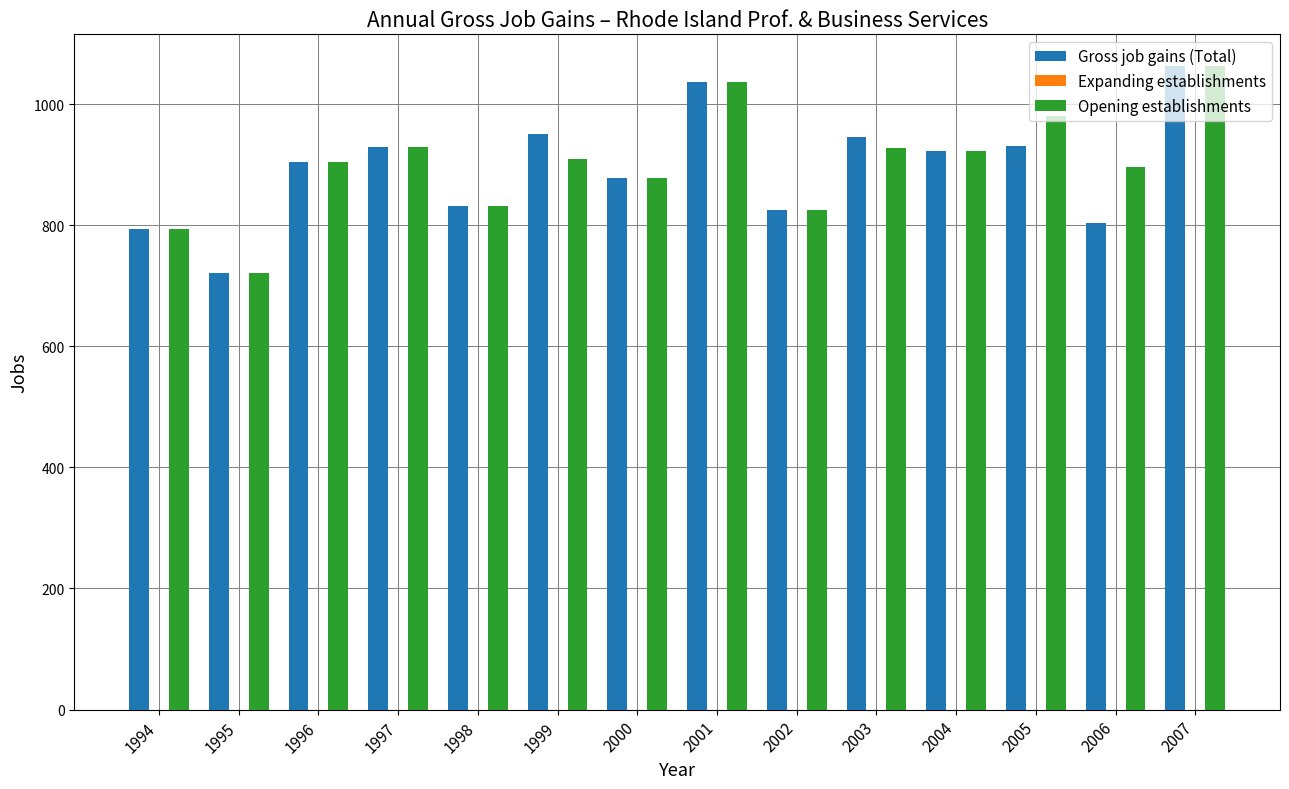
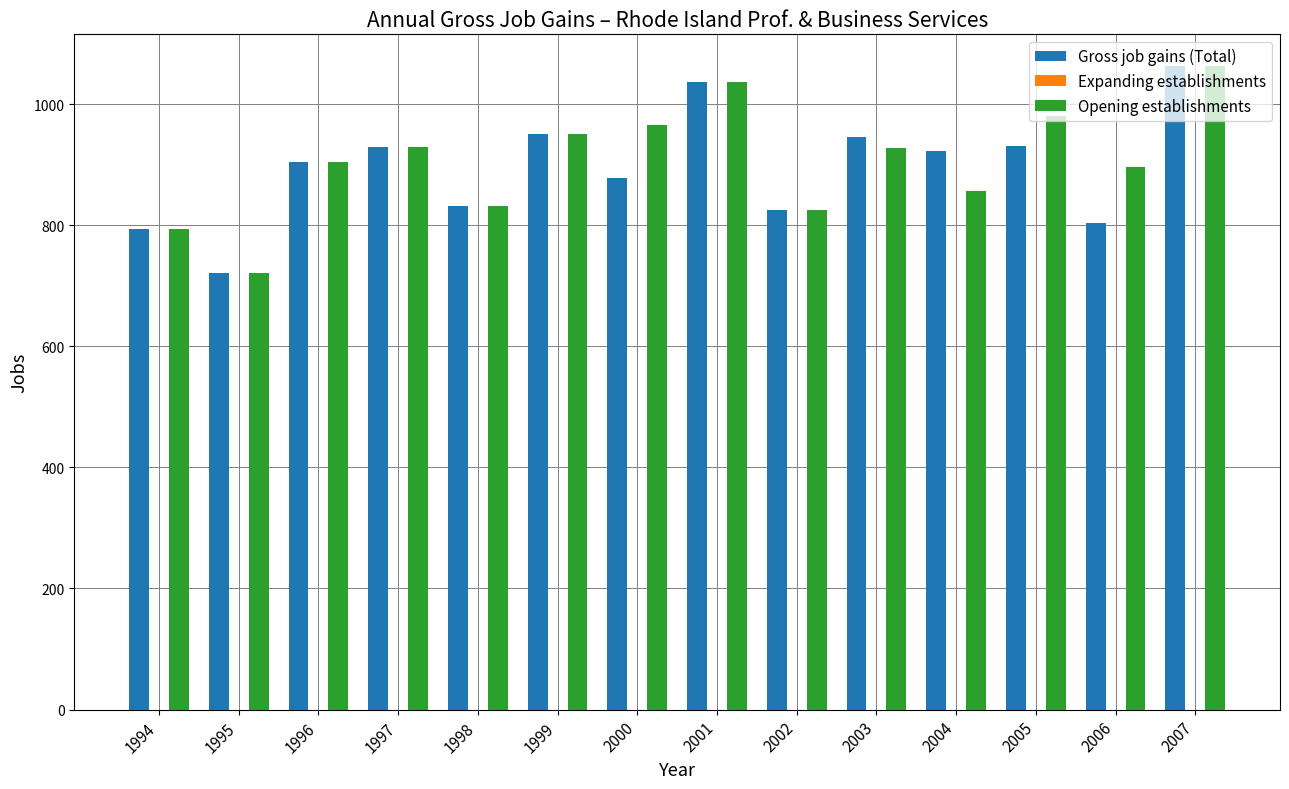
  {
    "Gross job gains (Total)": {
      "1994": 790,
      "1995": 720,
      "1996": 900,
      "1997": 930,
      "1998": 830,
      "1999": 950,
      "2000": 880,
      "2001": 1040,
      "2002": 830,
      "2003": 950,
      "2004": 920,
      "2005": 930,
      "2006": 800
    },
    "Expanding establishments": {
      "1994": 0,
      "1995": 0,
      "1996": 0,
      "1997": 0,
      "1998": 0,
      "1999": 0,
      "2000": 0,
      "2001": 0,
      "2002": 0,
      "2003": 0,
      "2004": 0,
      "2005": 0,
      "2006": 0,
      "2007": 0
    },
    "Opening establishments": {
      "1994": 790,
      "1995": 720,
      "1996": 900,
      "1997": 930,
      "1998": 830,
-     "1999": 910,
-     "2000": 880,
+     "1999": 950,
+     "2000": 970,
      "2001": 1040,
      "2002": 830,
      "2003": 930,
-     "2004": 920,
+     "2004": 860,
      "2006": 900
    }
  }
